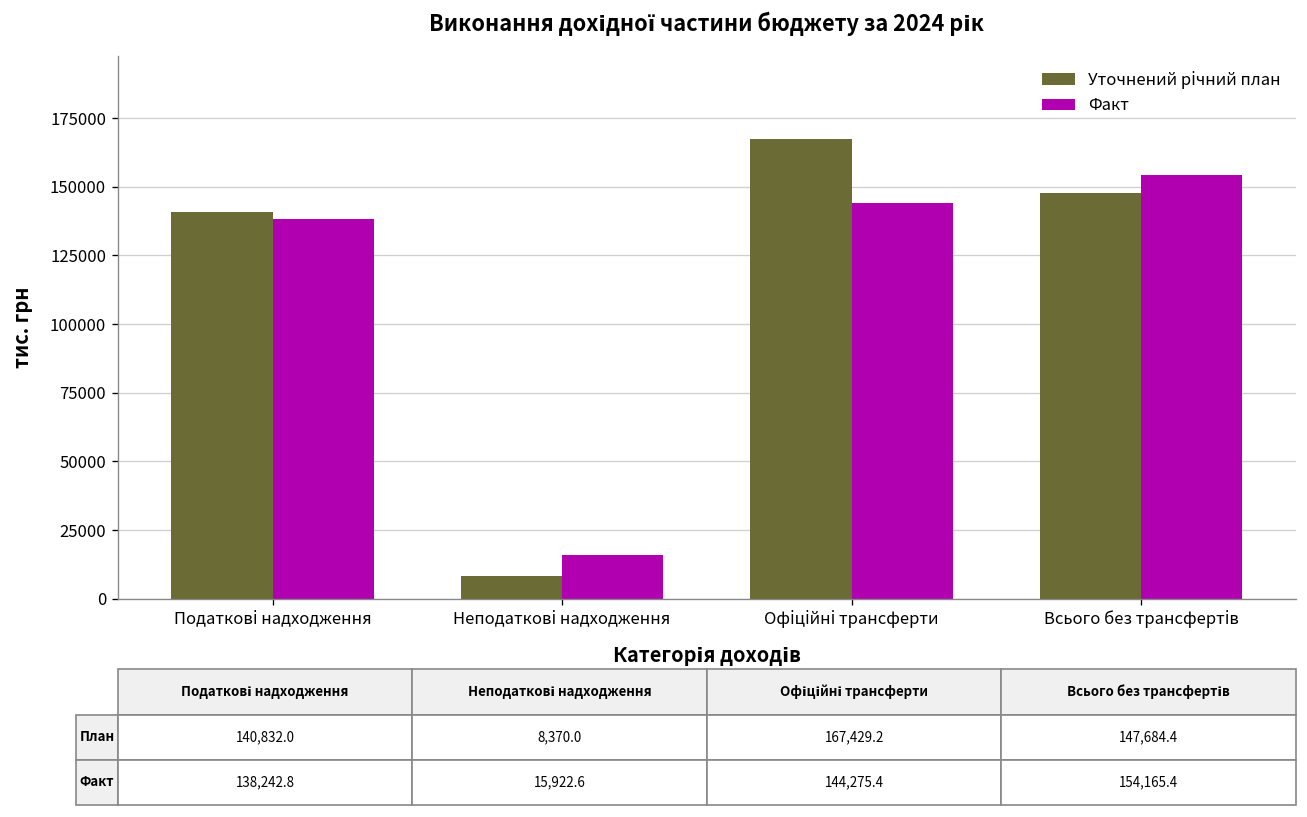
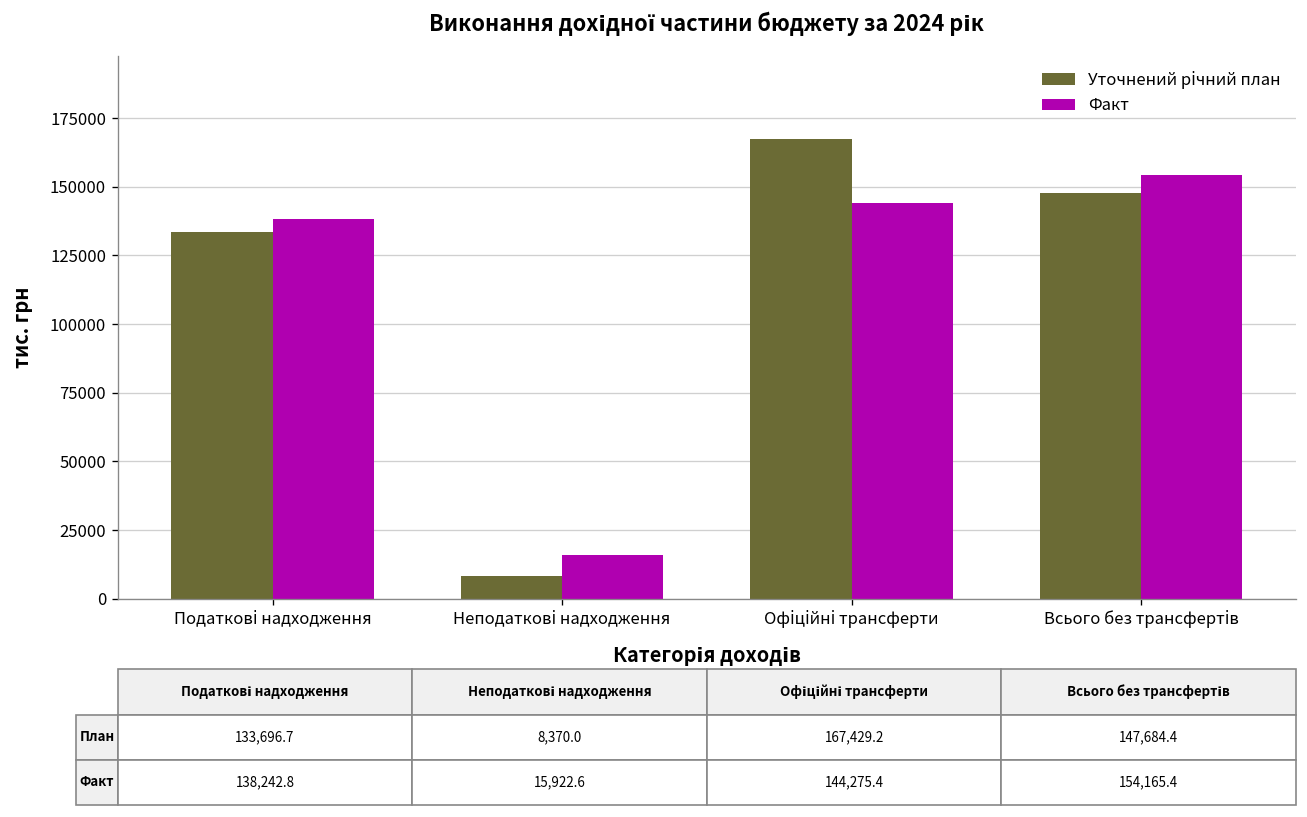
  {
    "Уточнений річний план": {
-     "Податкові надходження": "140,832.0"
+     "Податкові надходження": "133,696.7"
    },
    "Факт": {
      "Податкові надходження": "138000",
      "Неподаткові надходження": "16000",
      "Офіційні трансферти": "144000",
      "Всього без трансфертів": "154000"
    }
  }
